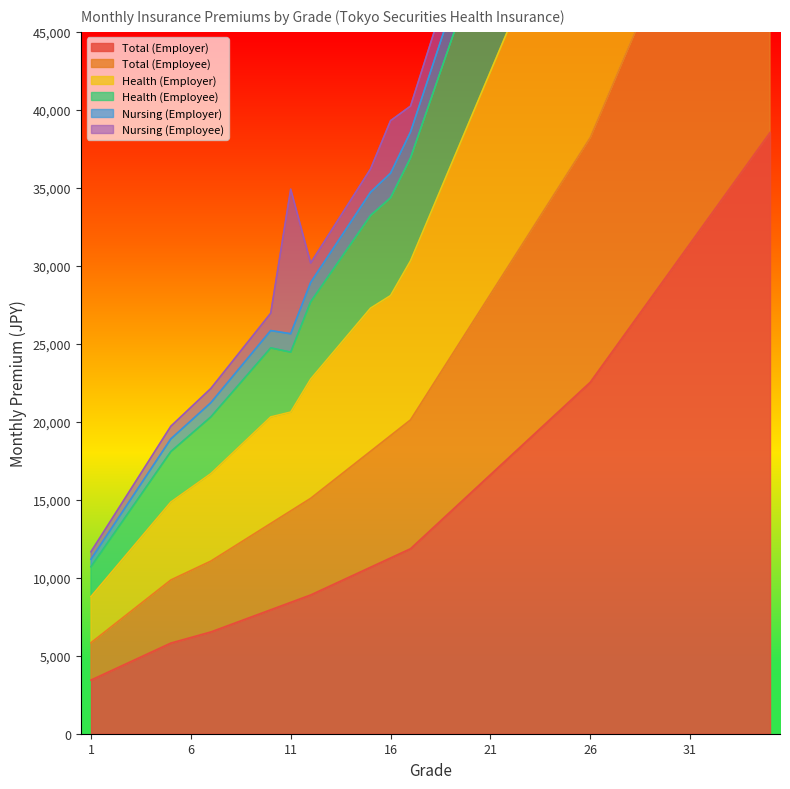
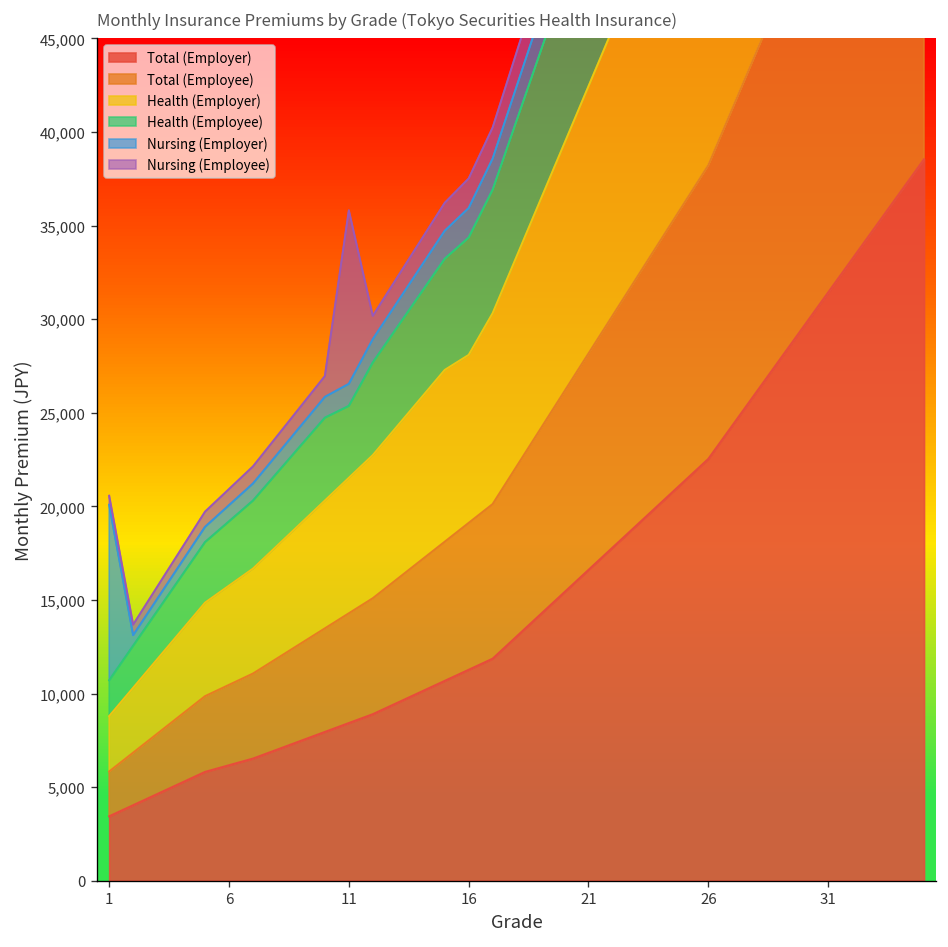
  {
    "Health (Employer)": {
      "1": "3,000",
      "6": "5,300",
-     "11": "6,300",
+     "11": "7,200",
      "16": "9,000",
      "21": "14,300"
    },
    "Health (Employee)": {
      "1": "1,900",
      "6": "3,400",
      "11": "3,800",
      "16": "6,300"
    },
    "Nursing (Employer)": {
-     "1": "500",
+     "1": "9,400",
      "6": "900",
      "11": "1,200",
      "16": "1,600"
    },
    "Nursing (Employee)": {
      "1": "500",
      "6": "900",
      "11": "9,300",
-     "16": "3,400"
+     "16": "1,600"
    }
  }
